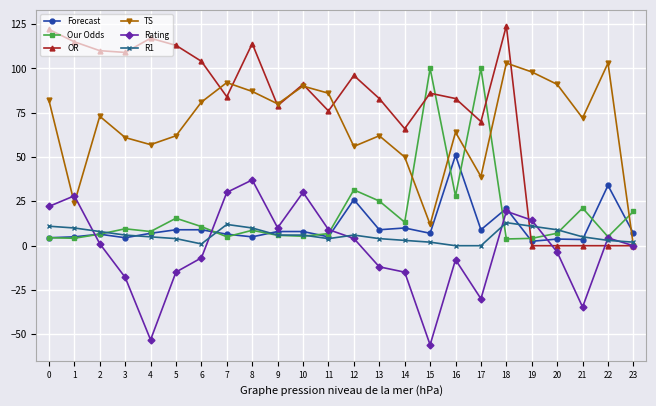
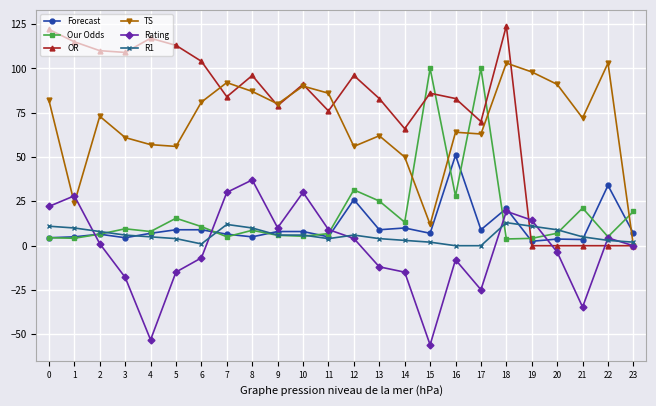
  {
    "Our Odds": {
      "3": 10,
      "5": 16,
      "6": 11,
      "7": 5,
      "11": 7,
      "12": 32,
      "13": 25,
      "14": 13,
      "15": 100,
      "16": 28,
      "17": 100,
      "18": 4,
      "19": 4,
      "20": 7,
      "21": 21,
      "23": 19
    },
    "OR": {
      "5": 113,
      "6": 104,
      "7": 84,
-     "8": 114,
+     "8": 96,
      "11": 76,
      "12": 96,
      "13": 83,
      "14": 66,
      "15": 86,
      "16": 83,
      "17": 70,
      "18": 124,
      "19": 0,
      "20": 0,
      "21": 0,
      "22": 0
    },
    "TS": {
      "0": 82,
      "1": 24,
      "2": 73,
      "3": 61,
      "4": 57,
-     "5": 62,
+     "5": 56,
      "6": 81,
      "7": 92,
      "8": 87,
      "11": 86,
      "12": 56,
      "13": 62,
      "14": 50,
      "15": 12,
      "16": 64,
-     "17": 39,
+     "17": 63,
      "18": 103,
      "19": 98,
      "20": 91,
      "21": 72,
      "22": 103
    },
    "Rating": {
      "0": 22,
      "1": 28,
      "2": 1,
      "3": -18,
      "4": -53,
      "5": -15,
      "6": -7,
      "7": 30,
      "8": 37,
      "9": 10,
      "10": 30,
      "11": 9,
      "12": 4,
      "13": -12,
      "14": -15,
      "15": -56,
      "16": -8,
-     "17": -30,
+     "17": -25,
      "18": 19,
      "19": 14,
      "20": -4,
      "21": -35
    }
  }
